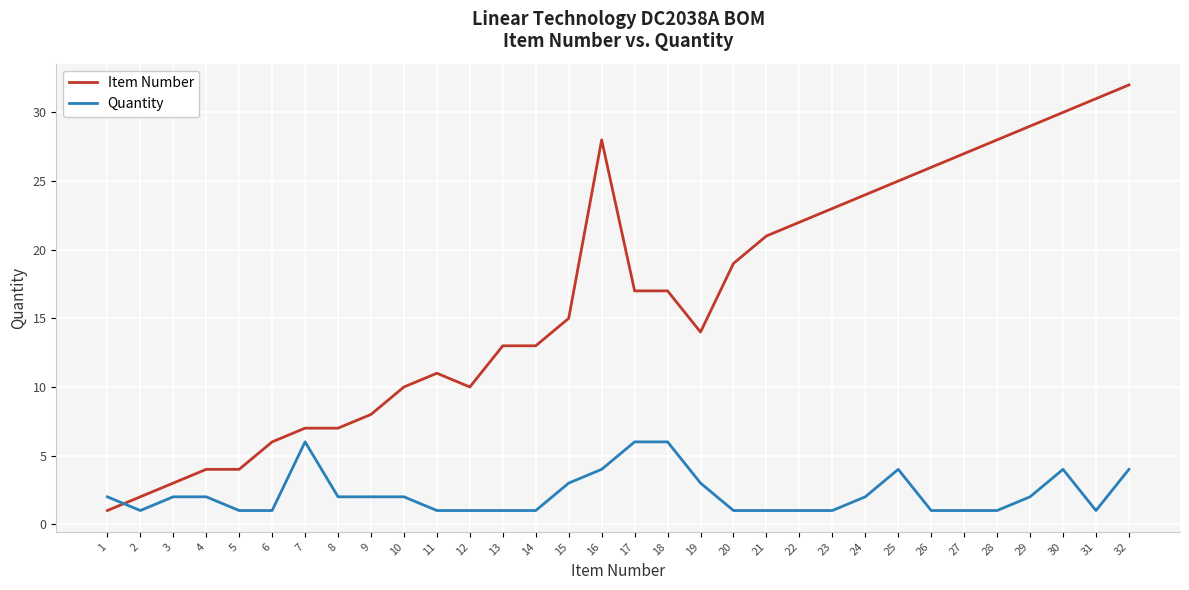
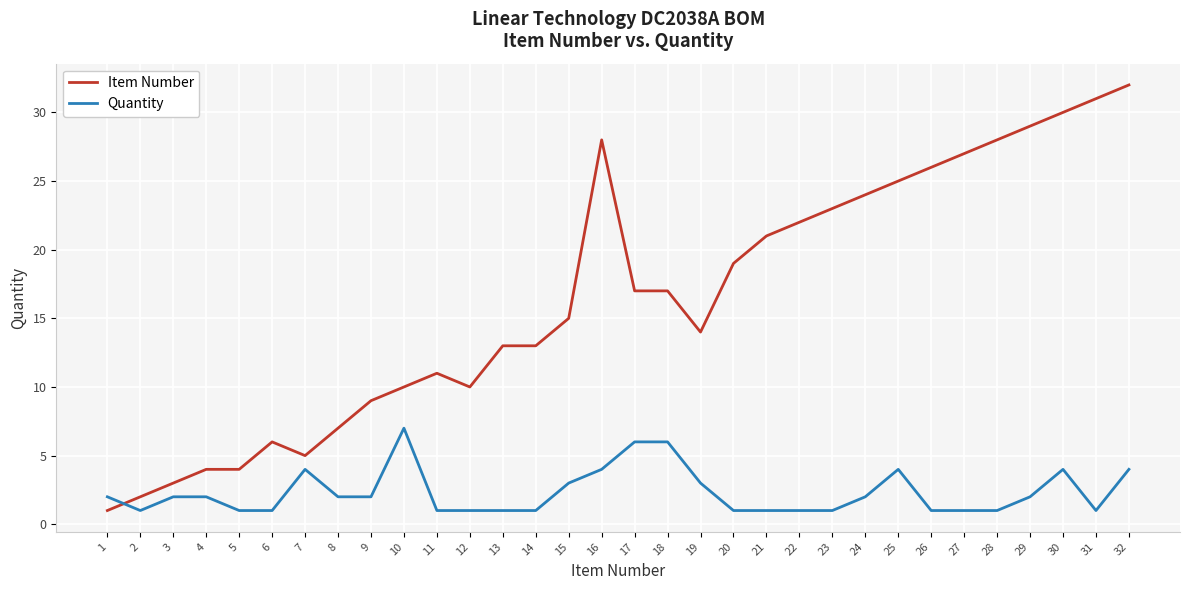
  {
    "Item Number": {
      "1": 1,
      "2": 2,
      "3": 3,
      "4": 4,
      "5": 4,
      "6": 6,
-     "7": 7,
+     "7": 5,
      "8": 7,
-     "9": 8,
+     "9": 9,
      "10": 10,
      "11": 11,
      "12": 10,
      "13": 13,
      "14": 13,
      "15": 15,
      "16": 28,
      "17": 17,
      "18": 17,
      "19": 14,
      "20": 19,
      "21": 21,
      "22": 22,
      "23": 23,
      "24": 24,
      "25": 25,
      "26": 26,
      "27": 27,
      "28": 28,
      "29": 29,
      "30": 30,
      "31": 31,
      "32": 32
    },
    "Quantity": {
      "1": 2,
      "2": 1,
      "3": 2,
      "4": 2,
      "5": 1,
      "6": 1,
-     "7": 6,
+     "7": 4,
      "8": 2,
      "9": 2,
-     "10": 2,
+     "10": 7,
      "11": 1,
      "12": 1,
      "13": 1,
      "14": 1,
      "15": 3,
      "16": 4,
      "17": 6,
      "18": 6,
      "19": 3,
      "20": 1,
      "21": 1,
      "22": 1,
      "23": 1,
      "24": 2,
      "25": 4,
      "26": 1,
      "27": 1,
      "28": 1,
      "29": 2,
      "30": 4,
      "31": 1,
      "32": 4
    }
  }
